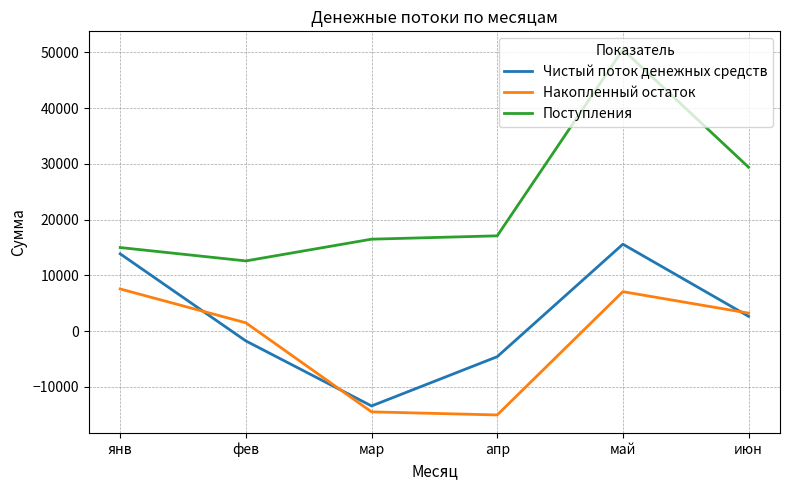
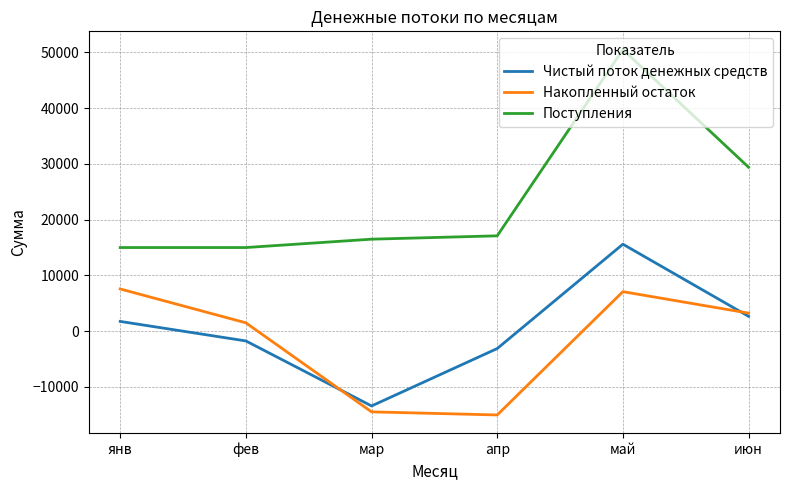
  {
    "Чистый поток денежных средств": {
-     "янв": 14000,
+     "янв": 2000,
      "фев": -2000,
      "мар": -13000,
-     "апр": -5000,
+     "апр": -3000,
      "май": 16000,
      "июн": 3000
    },
    "Накопленный остаток": {
      "янв": 8000,
      "фев": 2000,
      "мар": -14000,
      "апр": -15000,
      "май": 7000,
      "июн": 3000
    },
    "Поступления": {
      "янв": 15000,
-     "фев": 13000,
+     "фев": 15000,
      "мар": 17000,
      "апр": 17000,
      "июн": 29000
    }
  }
